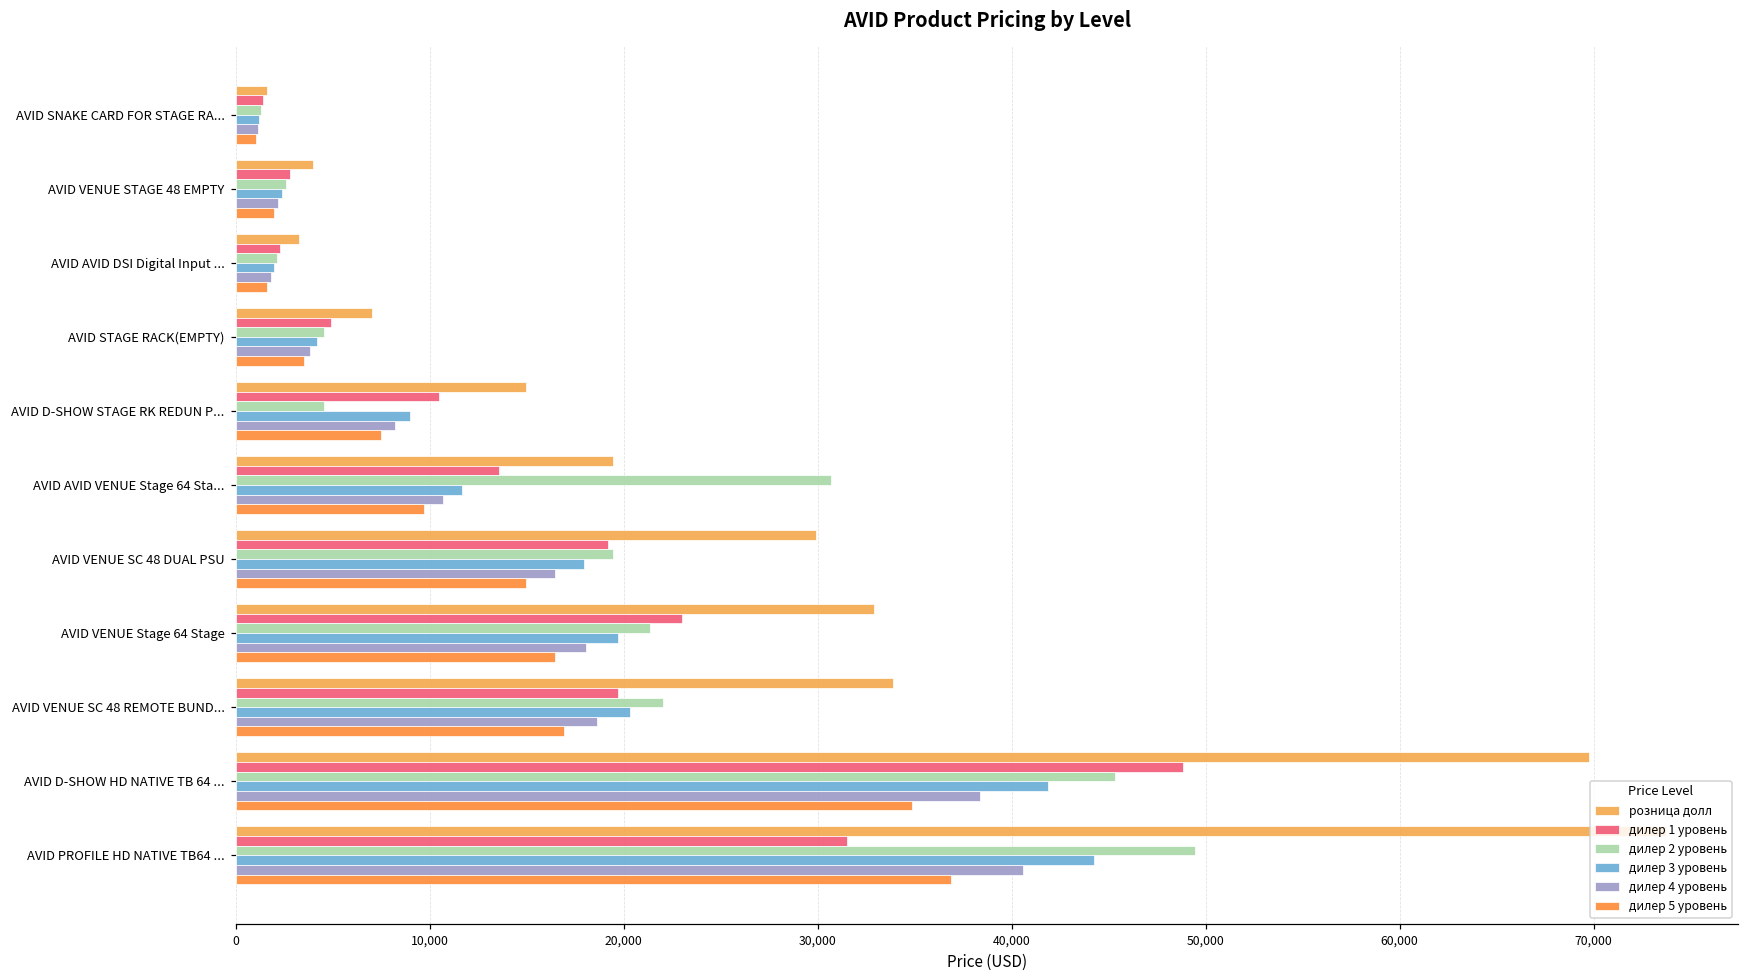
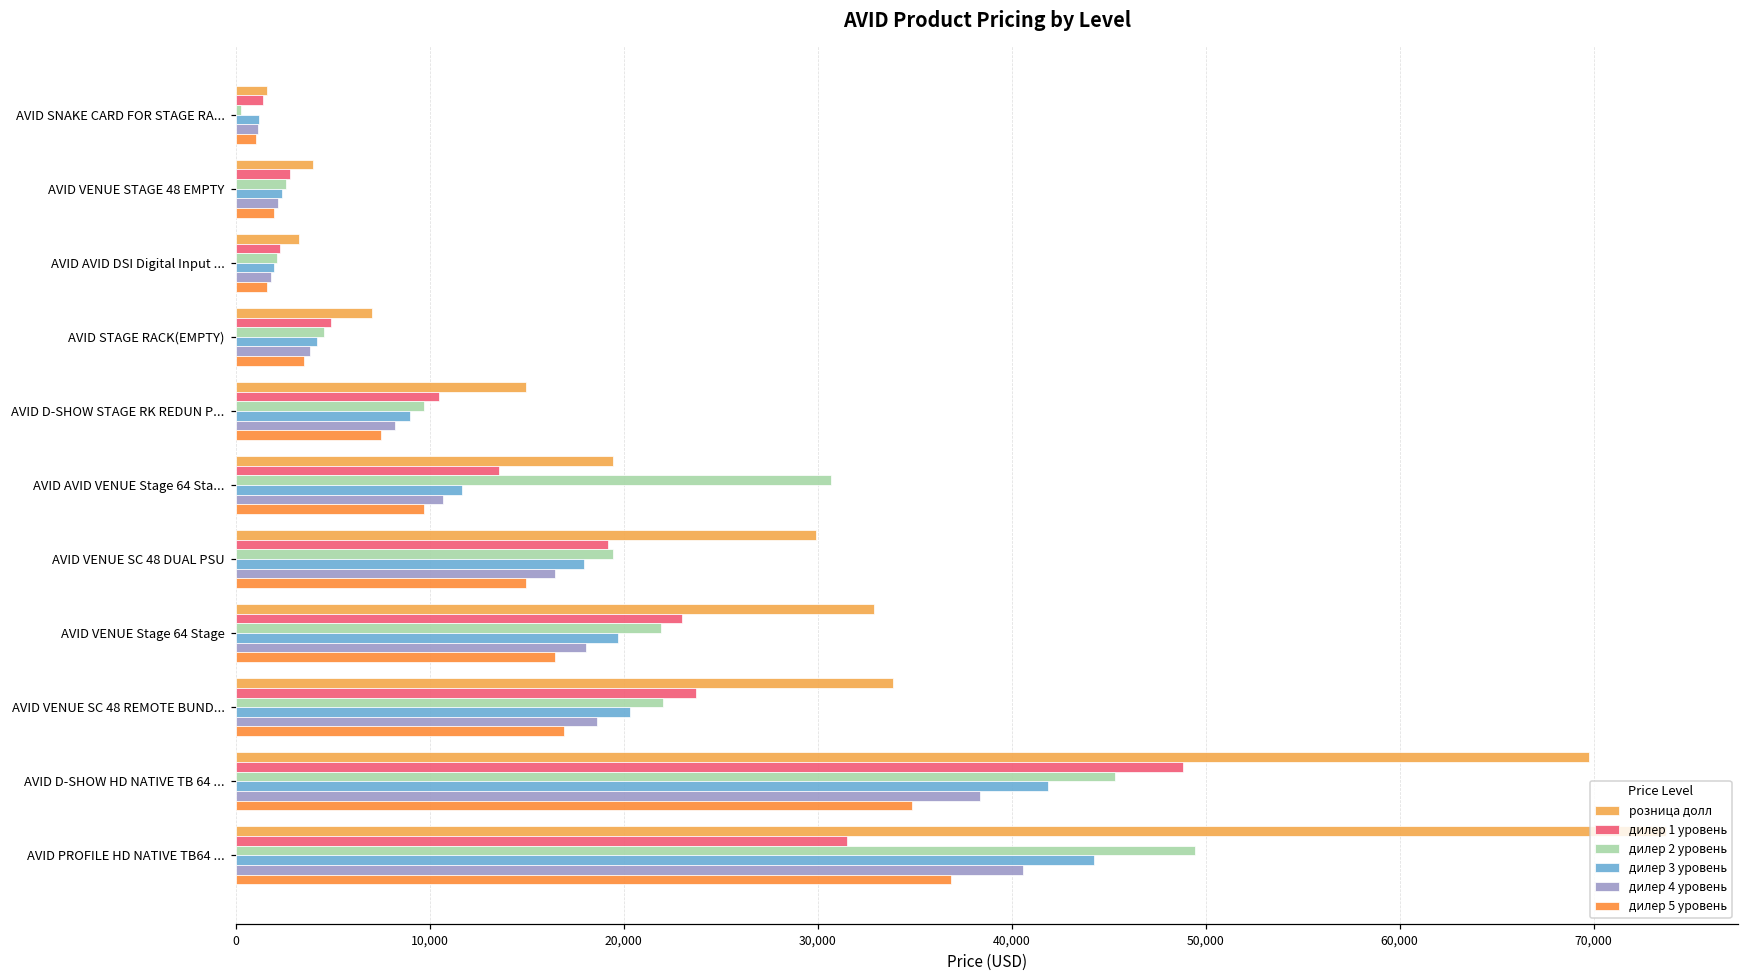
  {
    "дилер 1 уровень": {
      "AVID SNAKE CARD FOR STAGE RA...": "1,400",
      "AVID VENUE STAGE 48 EMPTY": "2,800",
      "AVID AVID DSI Digital Input ...": "2,300",
      "AVID STAGE RACK(EMPTY)": "4,900",
      "AVID D-SHOW STAGE RK REDUN P...": "10,500",
      "AVID AVID VENUE Stage 64 Sta...": "13,600",
      "AVID VENUE SC 48 DUAL PSU": "19,200",
      "AVID VENUE Stage 64 Stage": "23,000",
-     "AVID VENUE SC 48 REMOTE BUND...": "19,700",
+     "AVID VENUE SC 48 REMOTE BUND...": "23,700",
      "AVID D-SHOW HD NATIVE TB 64 ...": "48,800",
      "AVID PROFILE HD NATIVE TB64 ...": "31,500"
    },
    "дилер 2 уровень": {
-     "AVID SNAKE CARD FOR STAGE RA...": "1,300",
+     "AVID SNAKE CARD FOR STAGE RA...": "300",
      "AVID VENUE STAGE 48 EMPTY": "2,600",
      "AVID AVID DSI Digital Input ...": "2,100",
      "AVID STAGE RACK(EMPTY)": "4,600",
-     "AVID D-SHOW STAGE RK REDUN P...": "4,600",
+     "AVID D-SHOW STAGE RK REDUN P...": "9,700",
      "AVID AVID VENUE Stage 64 Sta...": "30,700",
      "AVID VENUE SC 48 DUAL PSU": "19,400",
-     "AVID VENUE Stage 64 Stage": "21,400",
+     "AVID VENUE Stage 64 Stage": "21,900",
      "AVID VENUE SC 48 REMOTE BUND...": "22,000",
      "AVID D-SHOW HD NATIVE TB 64 ...": "45,300",
      "AVID PROFILE HD NATIVE TB64 ...": "49,500"
    }
  }
